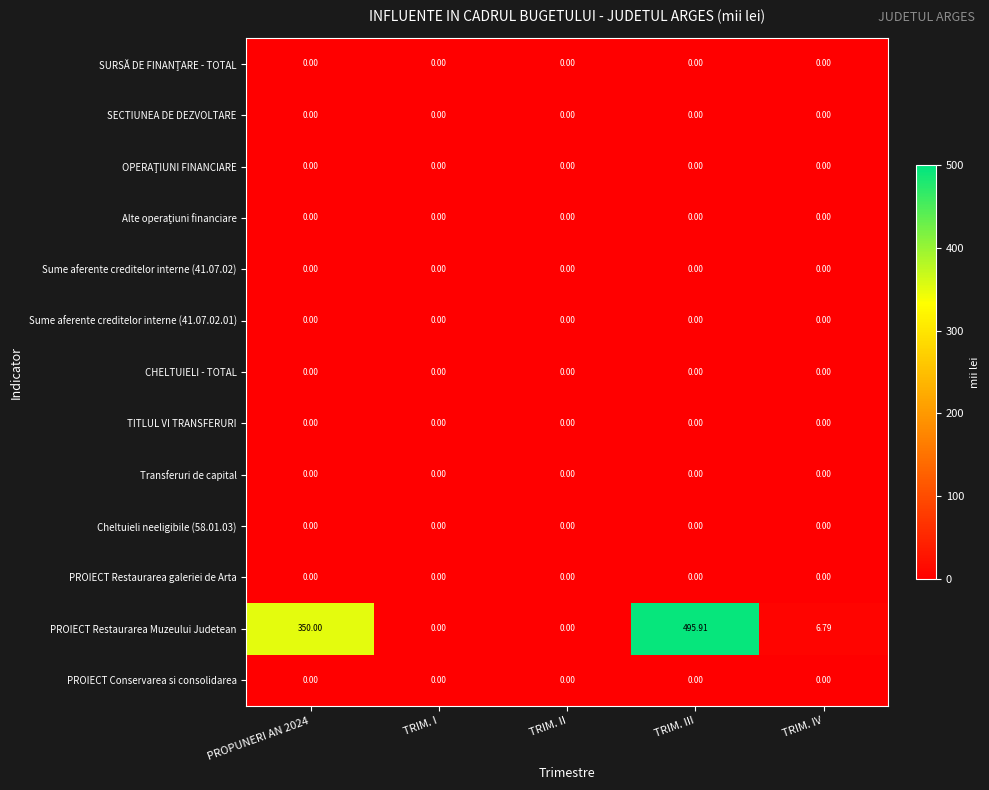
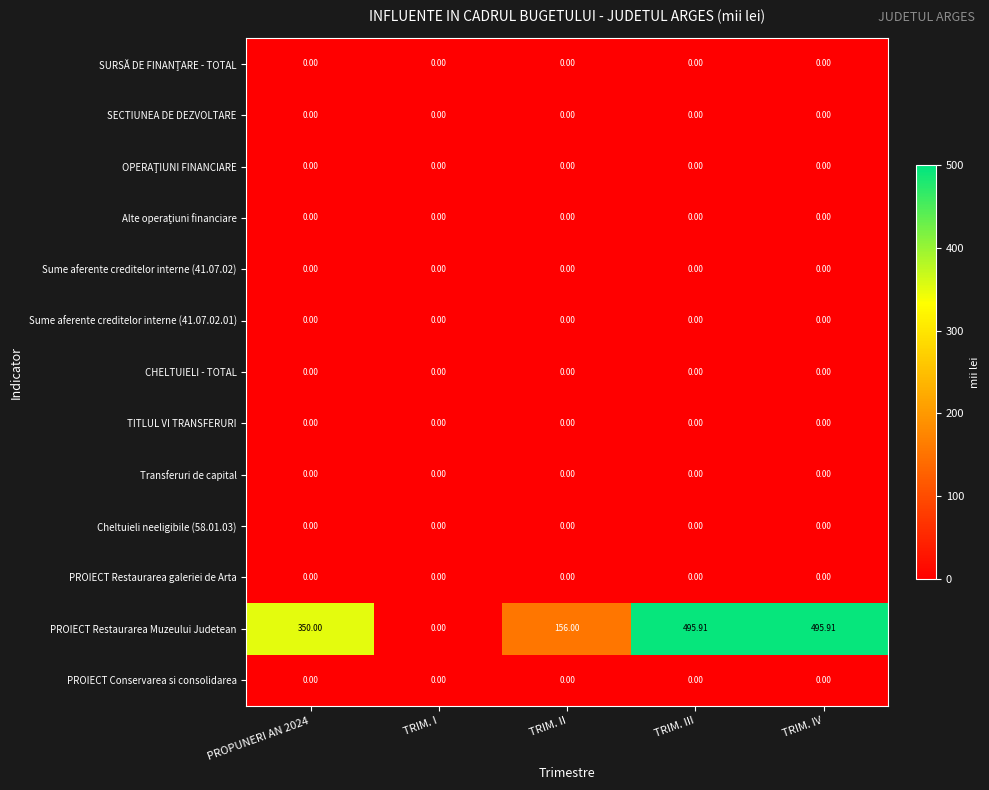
  {
    "SURSĂ DE FINANŢARE - TOTAL": {
      "PROPUNERI AN 2024": 0.00,
      "TRIM. I": 0.00,
      "TRIM. II": 0.00,
      "TRIM. III": 0.00,
      "TRIM. IV": 0.00
    },
    "SECTIUNEA DE DEZVOLTARE": {
      "PROPUNERI AN 2024": 0.00,
      "TRIM. I": 0.00,
      "TRIM. II": 0.00,
      "TRIM. III": 0.00,
      "TRIM. IV": 0.00
    },
    "OPERAŢIUNI FINANCIARE": {
      "PROPUNERI AN 2024": 0.00,
      "TRIM. I": 0.00,
      "TRIM. II": 0.00,
      "TRIM. III": 0.00,
      "TRIM. IV": 0.00
    },
    "Alte operaţiuni financiare": {
      "PROPUNERI AN 2024": 0.00,
      "TRIM. I": 0.00,
      "TRIM. II": 0.00,
      "TRIM. III": 0.00,
      "TRIM. IV": 0.00
    },
    "Sume aferente creditelor interne (41.07.02)": {
      "PROPUNERI AN 2024": 0.00,
      "TRIM. I": 0.00,
      "TRIM. II": 0.00,
      "TRIM. III": 0.00,
      "TRIM. IV": 0.00
    },
    "Sume aferente creditelor interne (41.07.02.01)": {
      "PROPUNERI AN 2024": 0.00,
      "TRIM. I": 0.00,
      "TRIM. II": 0.00,
      "TRIM. III": 0.00,
      "TRIM. IV": 0.00
    },
    "CHELTUIELI - TOTAL": {
      "PROPUNERI AN 2024": 0.00,
      "TRIM. I": 0.00,
      "TRIM. II": 0.00,
      "TRIM. III": 0.00,
      "TRIM. IV": 0.00
    },
    "TITLUL VI TRANSFERURI": {
      "PROPUNERI AN 2024": 0.00,
      "TRIM. I": 0.00,
      "TRIM. II": 0.00,
      "TRIM. III": 0.00,
      "TRIM. IV": 0.00
    },
    "Transferuri de capital": {
      "PROPUNERI AN 2024": 0.00,
      "TRIM. I": 0.00,
      "TRIM. II": 0.00,
      "TRIM. III": 0.00,
      "TRIM. IV": 0.00
    },
    "Cheltuieli neeligibile (58.01.03)": {
      "PROPUNERI AN 2024": 0.00,
      "TRIM. I": 0.00,
      "TRIM. II": 0.00,
      "TRIM. III": 0.00,
      "TRIM. IV": 0.00
    },
    "PROIECT Restaurarea galeriei de Arta": {
      "PROPUNERI AN 2024": 0.00,
      "TRIM. I": 0.00,
      "TRIM. II": 0.00,
      "TRIM. III": 0.00,
      "TRIM. IV": 0.00
    },
    "PROIECT Restaurarea Muzeului Judetean": {
      "PROPUNERI AN 2024": 350.00,
      "TRIM. I": 0.00,
-     "TRIM. II": 0.00,
+     "TRIM. II": 156.00,
      "TRIM. III": 495.91,
-     "TRIM. IV": 6.79
+     "TRIM. IV": 495.91
    },
    "PROIECT Conservarea si consolidarea": {
      "PROPUNERI AN 2024": 0.00,
      "TRIM. I": 0.00,
      "TRIM. II": 0.00,
      "TRIM. III": 0.00,
      "TRIM. IV": 0.00
    }
  }
